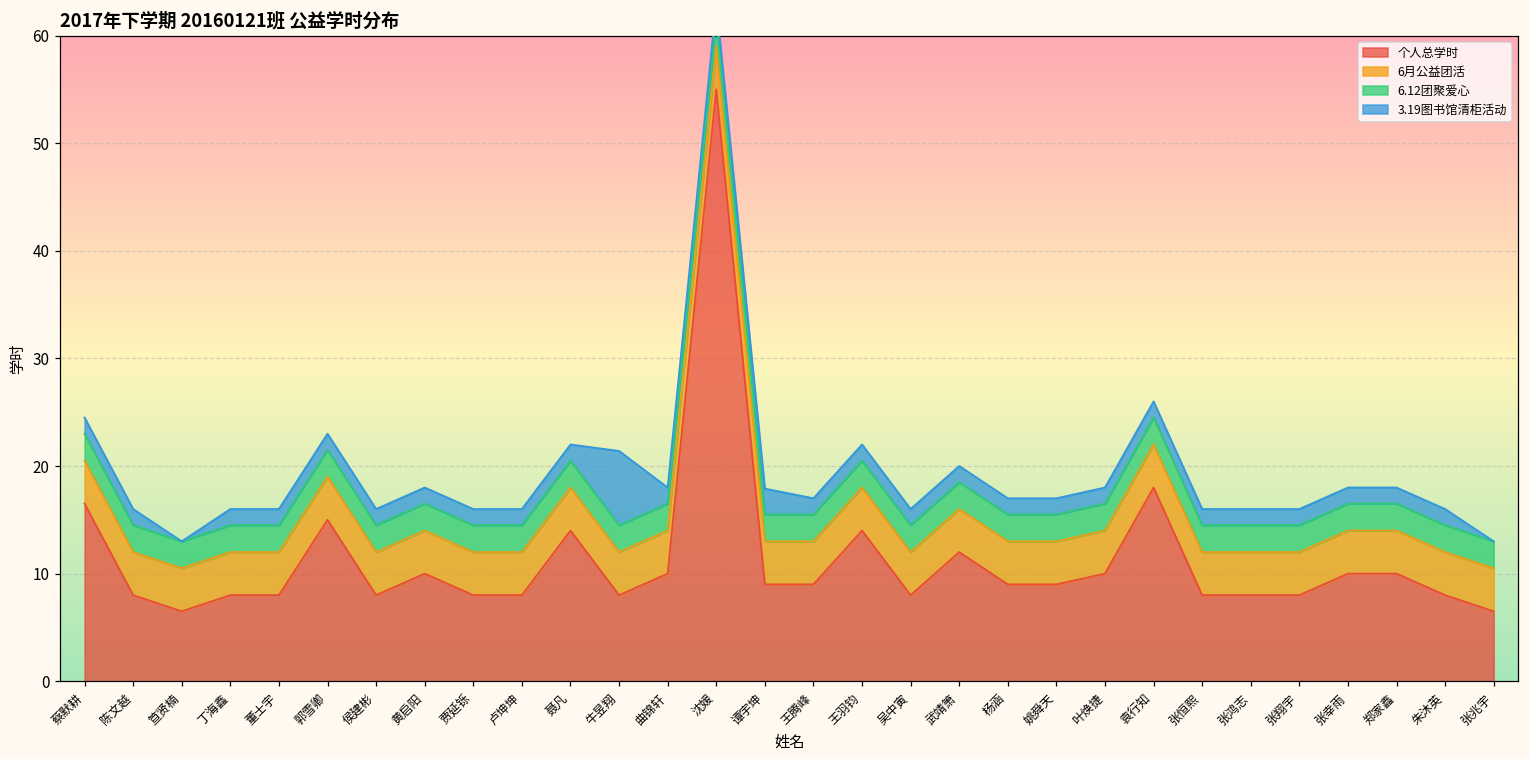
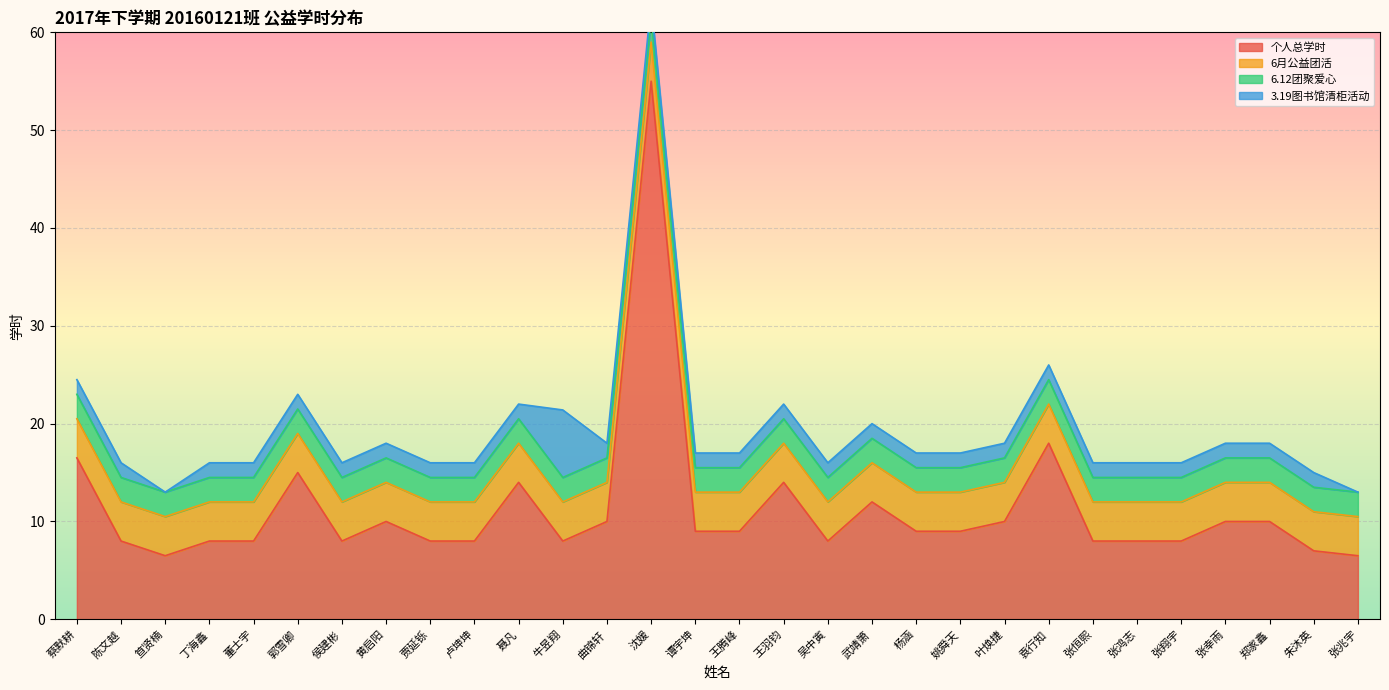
  {
    "个人总学时": {
      "蔡默耕": 17,
      "陈文越": 8,
      "笪贤楠": 7,
      "丁海鑫": 8,
      "董士宇": 8,
      "郭雪卿": 15,
      "侯建彬": 8,
      "黄启阳": 10,
      "贾延铄": 8,
      "卢坤坤": 8,
      "聂凡": 14,
      "牛昱翔": 8,
      "曲锦轩": 10,
      "沈媛": 55,
      "谭宇坤": 9,
      "王腾峰": 9,
      "王羽钧": 14,
      "吴中寅": 8,
      "武靖箫": 12,
      "杨涵": 9,
      "姚舜天": 9,
      "叶焕捷": 10,
      "袁行知": 18,
      "张恒熙": 8,
      "张鸿志": 8,
      "张翔宇": 8,
      "张幸雨": 10,
      "郑家鑫": 10,
-     "朱沐英": 8,
+     "朱沐英": 7,
      "张兆宇": 7
    },
    "6月公益团活": {
      "蔡默耕": 4,
      "陈文越": 4,
      "笪贤楠": 4,
      "丁海鑫": 4,
      "董士宇": 4,
      "郭雪卿": 4,
      "侯建彬": 4,
      "黄启阳": 4,
      "贾延铄": 4,
      "卢坤坤": 4,
      "聂凡": 4,
      "牛昱翔": 4,
      "曲锦轩": 4,
      "沈媛": 4,
      "谭宇坤": 4,
      "王腾峰": 4,
      "王羽钧": 4,
      "吴中寅": 4,
      "武靖箫": 4,
      "杨涵": 4,
      "姚舜天": 4,
      "叶焕捷": 4,
      "袁行知": 4,
      "张恒熙": 4,
      "张鸿志": 4,
      "张翔宇": 4,
      "张幸雨": 4,
      "郑家鑫": 4,
      "朱沐英": 4,
      "张兆宇": 4
    },
    "6.12团聚爱心": {
      "蔡默耕": 3,
      "陈文越": 3,
      "丁海鑫": 3,
      "董士宇": 3,
      "郭雪卿": 3,
      "侯建彬": 3,
      "黄启阳": 3,
      "贾延铄": 3,
      "卢坤坤": 3,
      "聂凡": 3,
      "牛昱翔": 3,
      "曲锦轩": 3,
      "谭宇坤": 3,
      "王腾峰": 3,
      "王羽钧": 3,
      "吴中寅": 3,
      "武靖箫": 3,
      "杨涵": 3,
      "姚舜天": 3,
      "叶焕捷": 3,
      "袁行知": 3,
      "张恒熙": 3,
      "张鸿志": 3,
      "张翔宇": 3,
      "张幸雨": 3,
      "郑家鑫": 3,
      "朱沐英": 3
    },
    "3.19图书馆清柜活动": {
      "蔡默耕": 2,
      "陈文越": 2,
      "丁海鑫": 2,
      "董士宇": 2,
      "郭雪卿": 2,
      "侯建彬": 2,
      "黄启阳": 2,
      "贾延铄": 2,
      "卢坤坤": 2,
      "聂凡": 2,
      "牛昱翔": 7,
      "曲锦轩": 2,
-     "谭宇坤": 2.4,
+     "谭宇坤": 1.5,
      "王腾峰": 2,
      "王羽钧": 2,
      "吴中寅": 2,
      "武靖箫": 2,
      "杨涵": 2,
      "姚舜天": 2,
      "叶焕捷": 2,
      "袁行知": 2,
      "张恒熙": 2,
      "张鸿志": 2,
      "张翔宇": 2,
      "张幸雨": 2,
      "郑家鑫": 2,
      "朱沐英": 2
    }
  }
